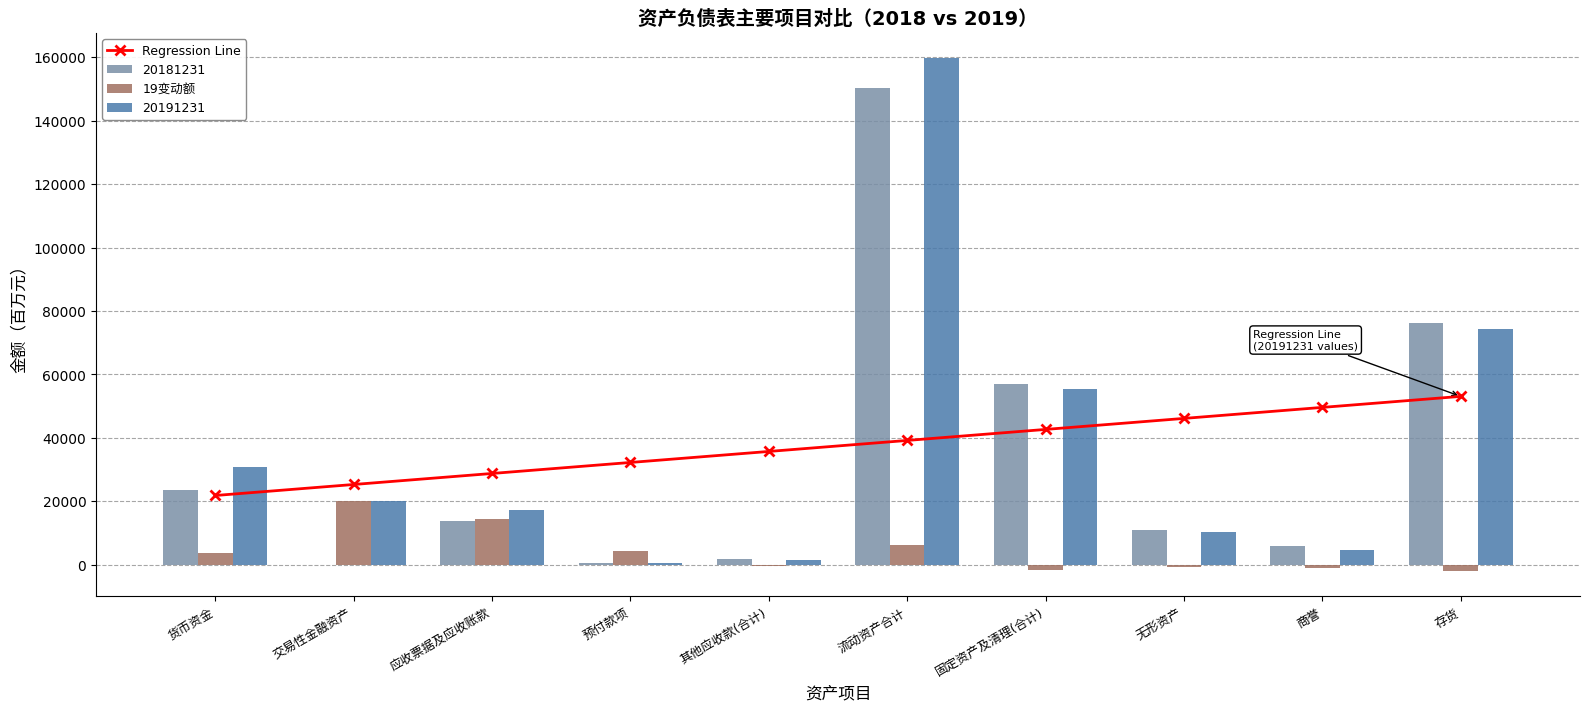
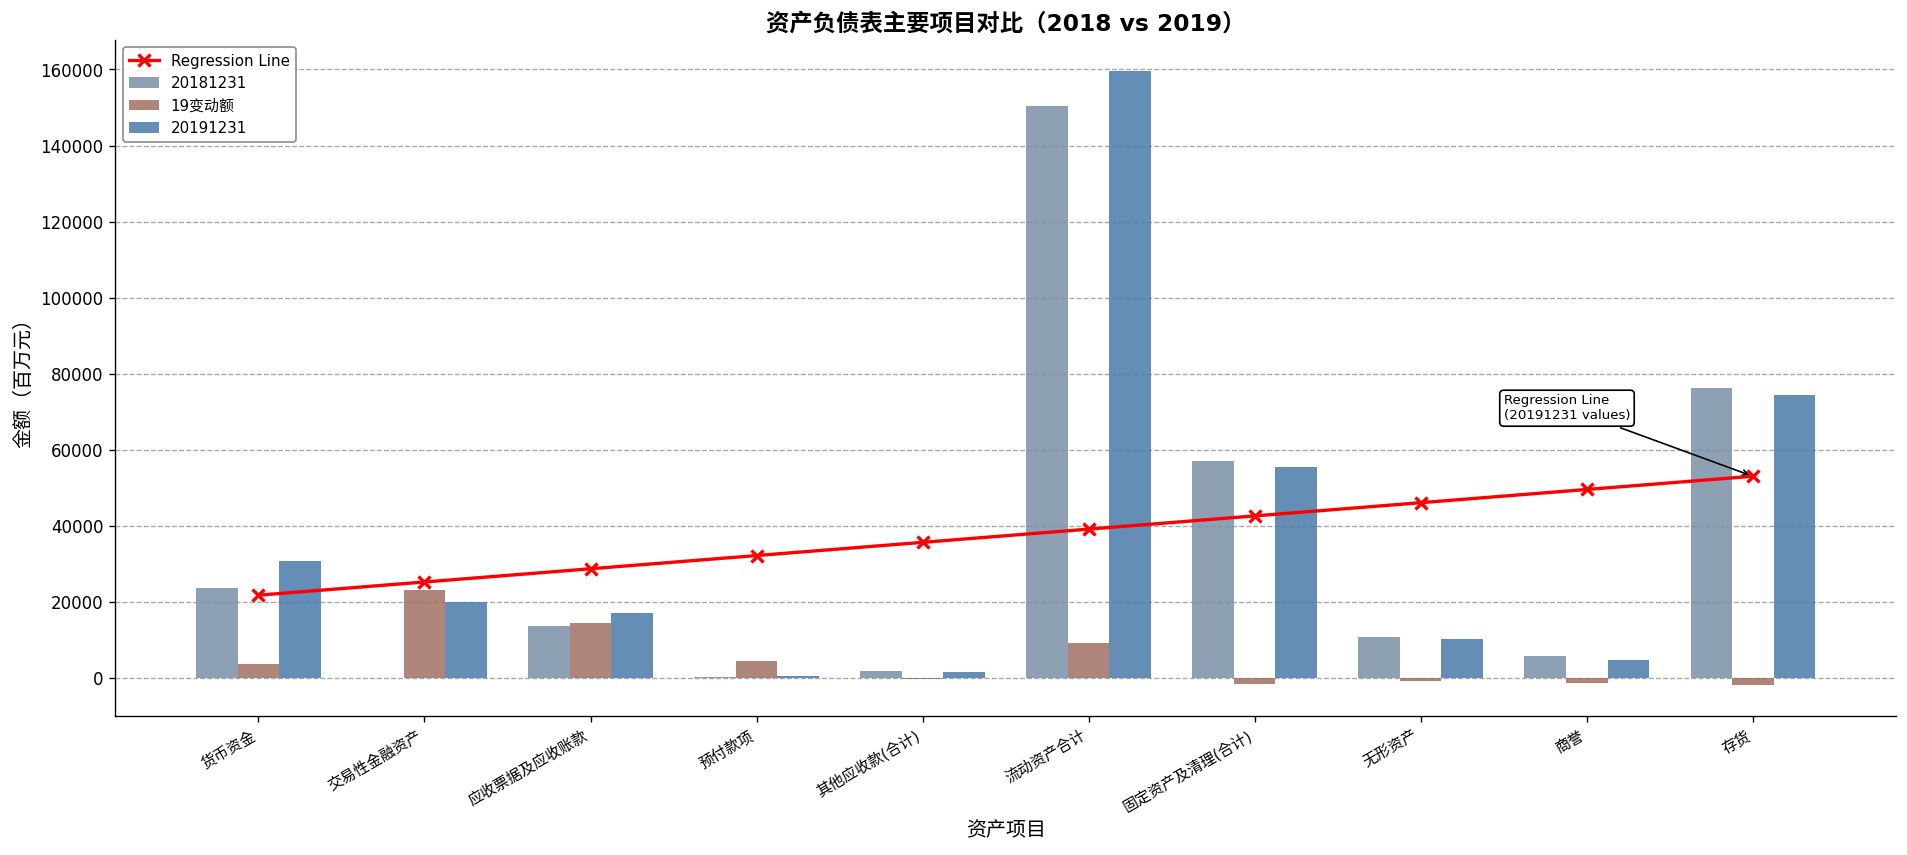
  {
    "Regression Line": {
      "货币资金": 22000,
      "交易性金融资产": 25000,
      "应收票据及应收账款": 29000,
      "预付款项": 32000,
      "其他应收款(合计)": 36000,
      "流动资产合计": 39000,
      "固定资产及清理(合计)": 43000,
      "无形资产": 46000,
      "商誉": 50000
    },
    "19变动额": {
      "货币资金": 4000,
-     "交易性金融资产": 20000,
+     "交易性金融资产": 23000,
      "应收票据及应收账款": 14000,
      "预付款项": 4000,
-     "流动资产合计": 6000,
+     "流动资产合计": 9000,
      "固定资产及清理(合计)": -2000,
      "商誉": -1000,
      "存货": -2000
    }
  }
